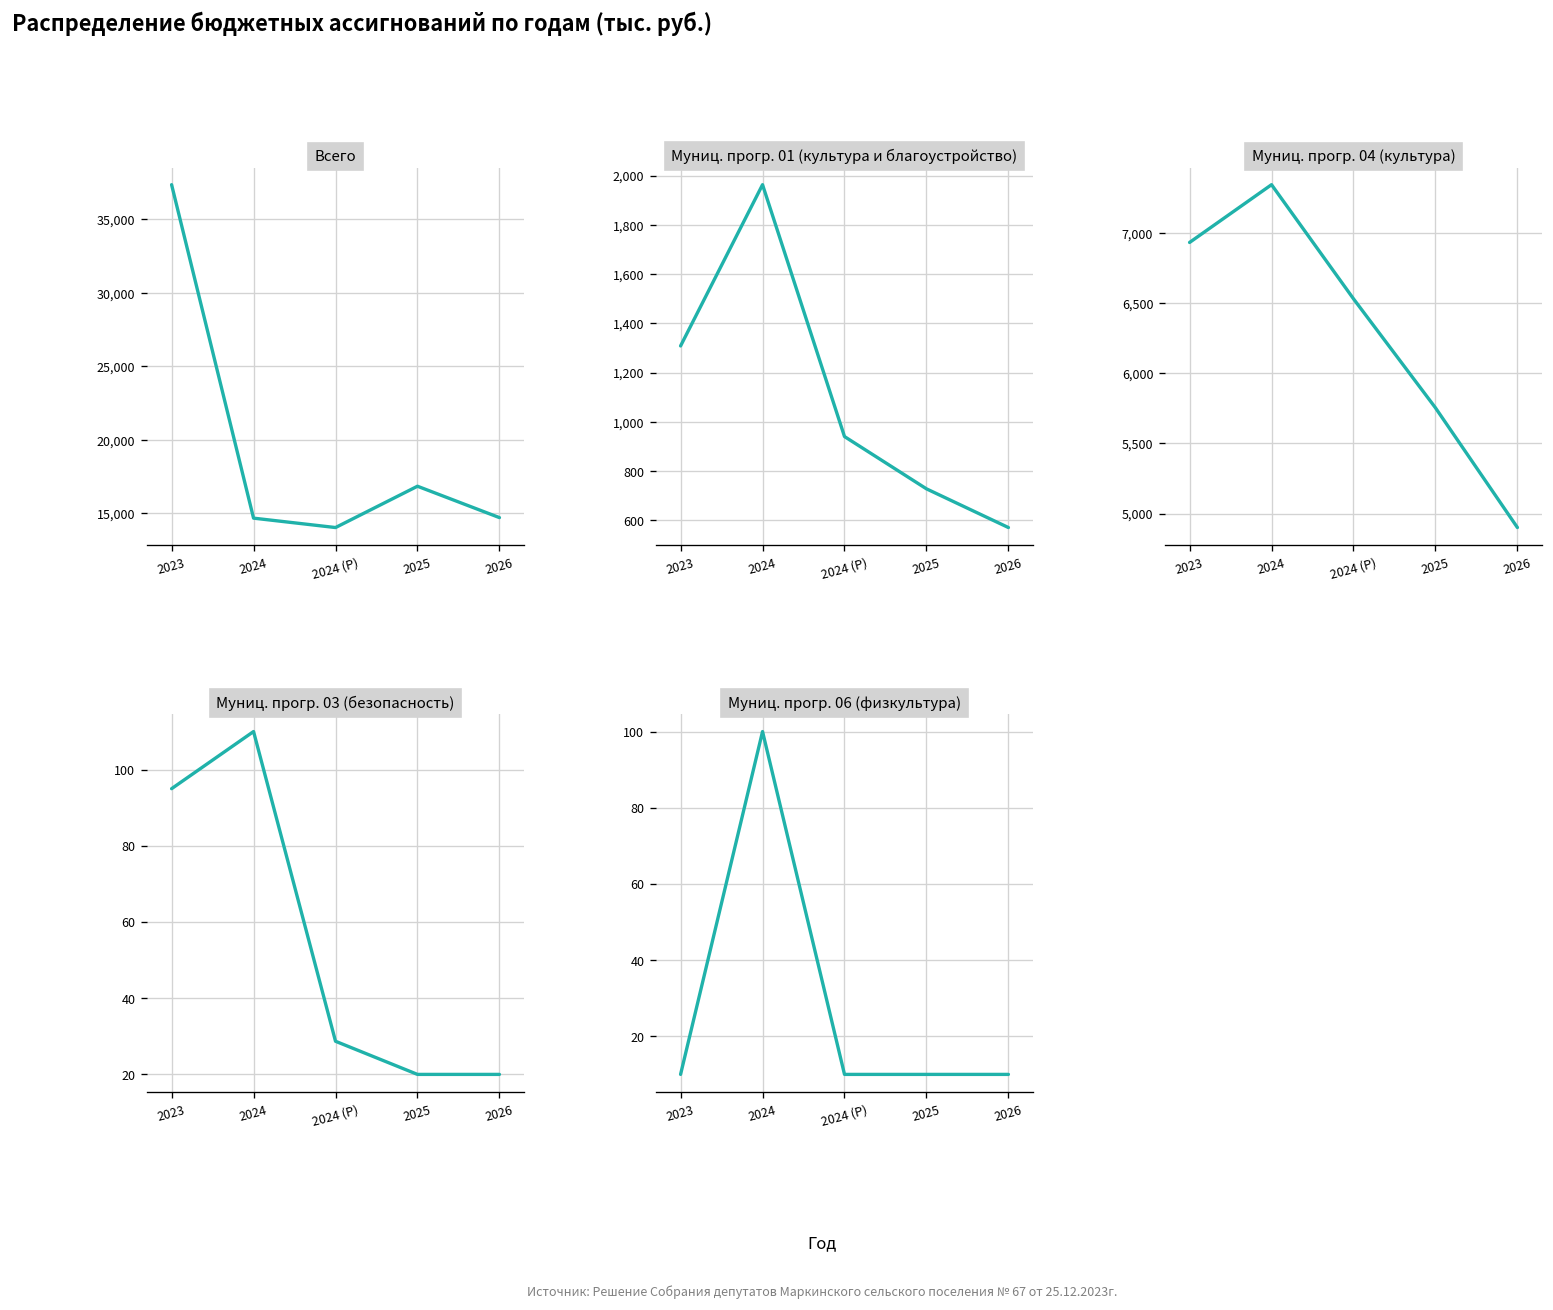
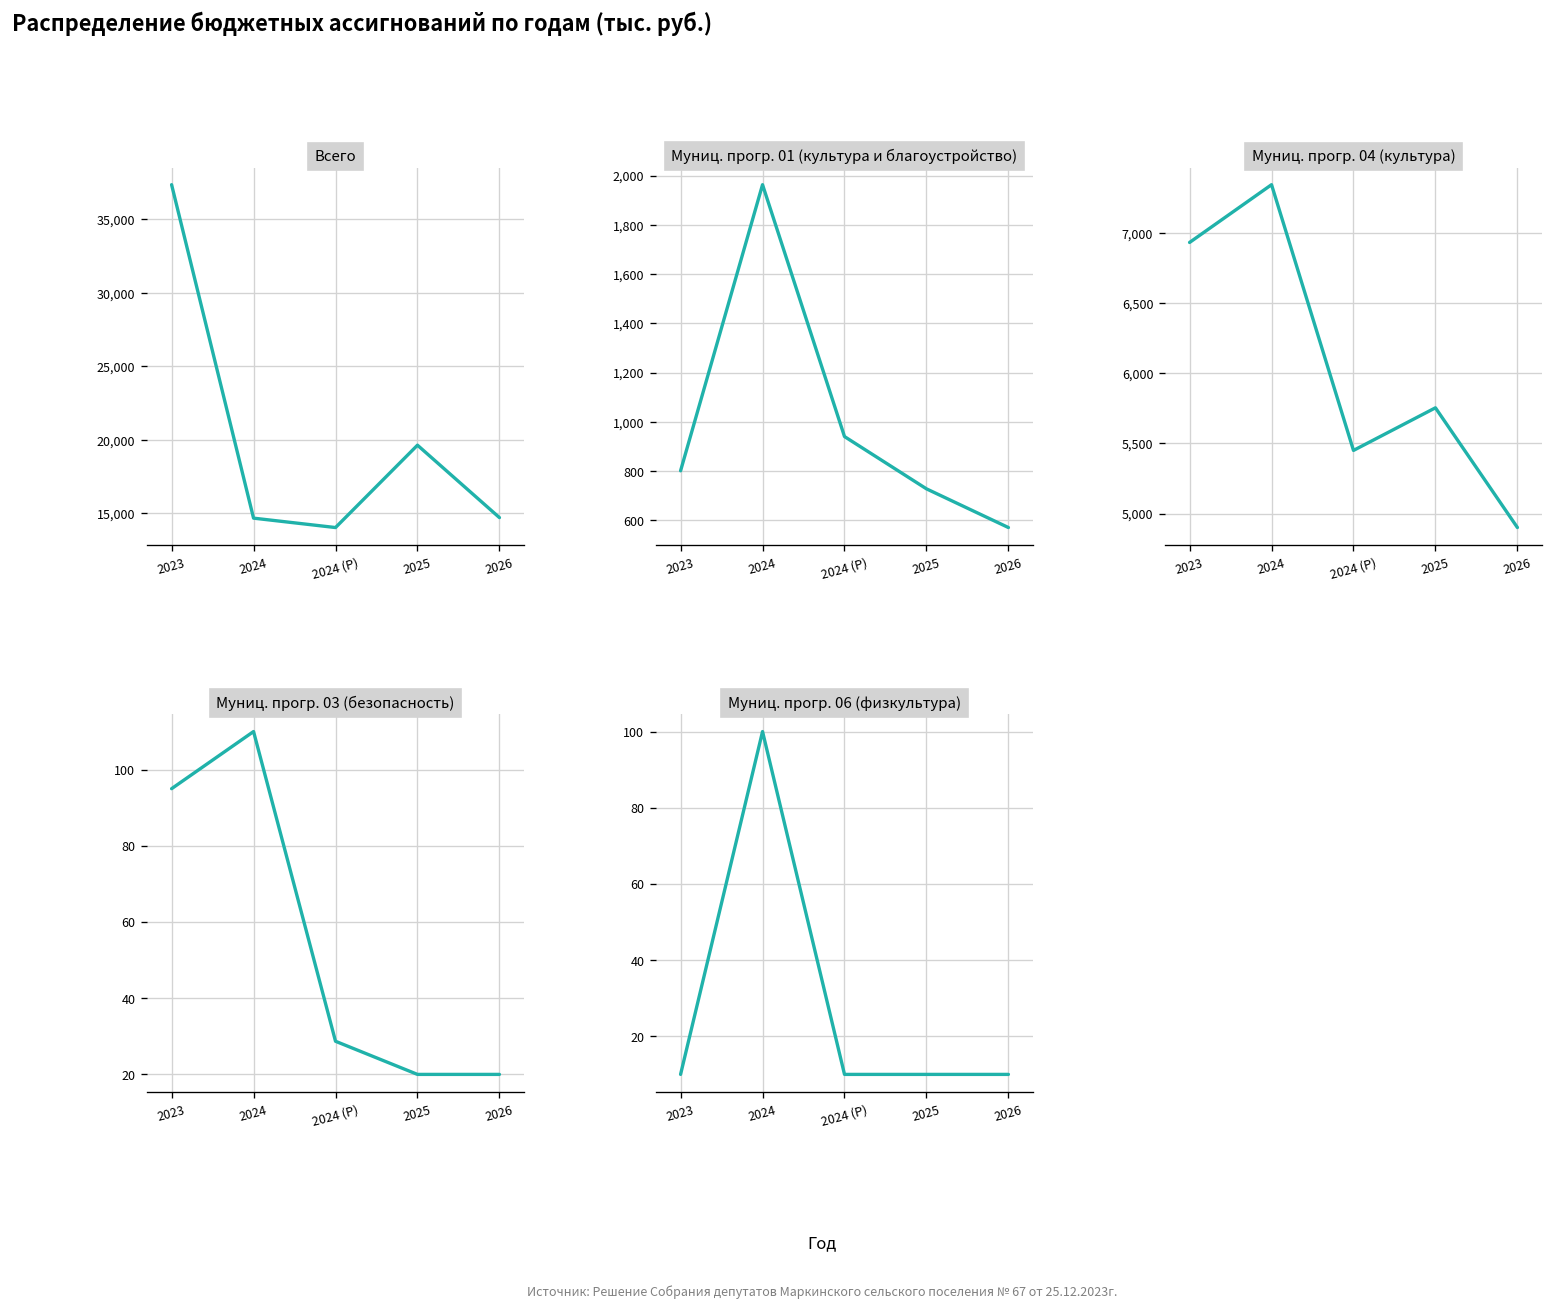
  {
    "Всего": {
      "2023": "37,400",
      "2024": "14,700",
      "2024 (Р)": "14,000",
-     "2025": "16,800",
+     "2025": "19,600",
      "2026": "14,700"
    },
    "Муниц. прогр. 01 (культура и благоустройство)": {
-     "2023": "1,310",
+     "2023": "800",
      "2024": "1,960",
      "2024 (Р)": "940",
      "2025": "730",
      "2026": "570"
    },
    "Муниц. прогр. 04 (культура)": {
      "2023": "6,930",
      "2024": "7,350",
-     "2024 (Р)": "6,530",
+     "2024 (Р)": "5,450",
      "2025": "5,750",
      "2026": "4,900"
    },
    "Муниц. прогр. 03 (безопасность)": {
      "2023": "95",
      "2024": "110",
      "2024 (Р)": "29",
      "2025": "20",
      "2026": "20"
    },
    "Муниц. прогр. 06 (физкультура)": {
      "2023": "10",
      "2024": "100",
      "2024 (Р)": "10",
      "2025": "10",
      "2026": "10"
    }
  }
